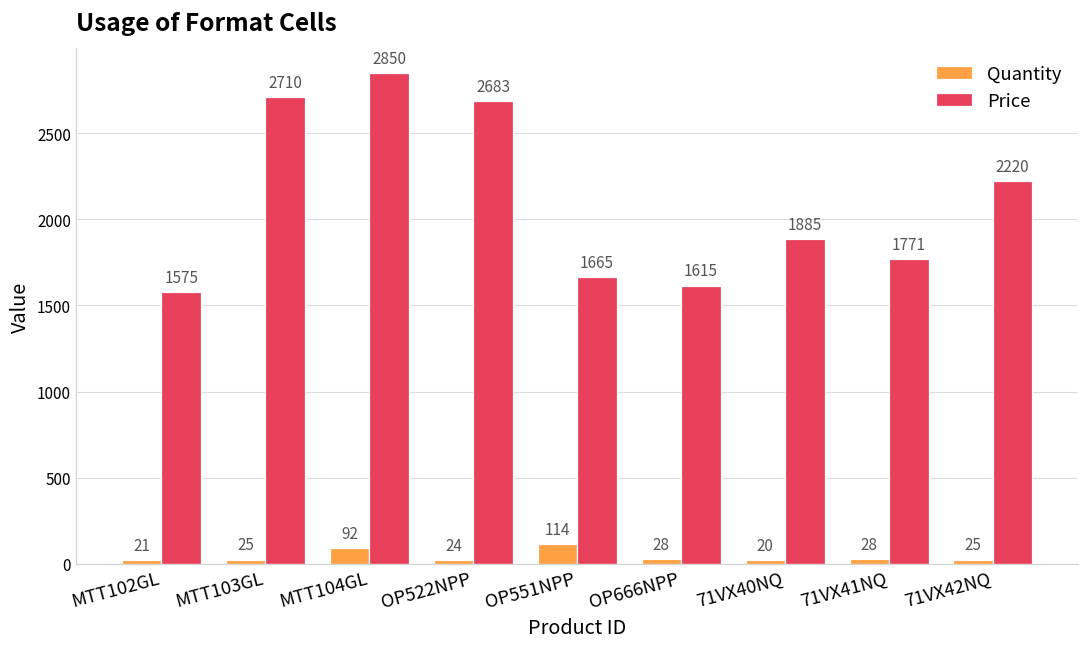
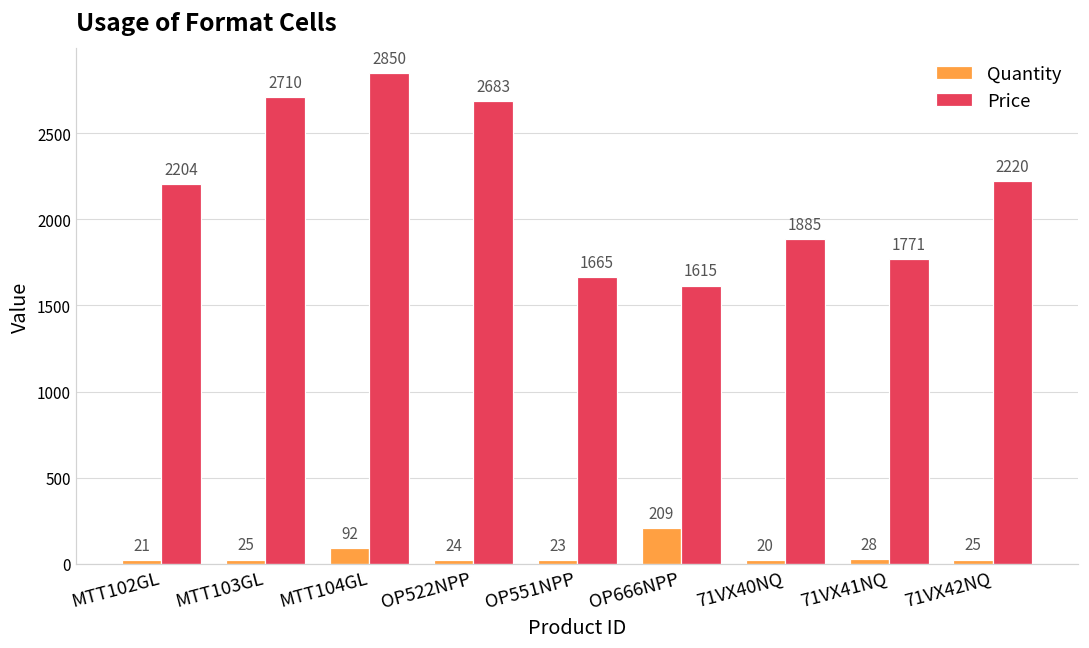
  {
    "Quantity": {
      "MTT102GL": 21,
      "MTT103GL": 25,
      "MTT104GL": 92,
      "OP522NPP": 24,
-     "OP551NPP": 114,
-     "OP666NPP": 28,
+     "OP551NPP": 23,
+     "OP666NPP": 209,
      "71VX40NQ": 20,
      "71VX41NQ": 28,
      "71VX42NQ": 25
    },
    "Price": {
-     "MTT102GL": 1575,
+     "MTT102GL": 2204,
      "MTT103GL": 2710,
      "MTT104GL": 2850,
      "OP522NPP": 2683,
      "OP551NPP": 1665,
      "OP666NPP": 1615,
      "71VX40NQ": 1885,
      "71VX41NQ": 1771,
      "71VX42NQ": 2220
    }
  }
